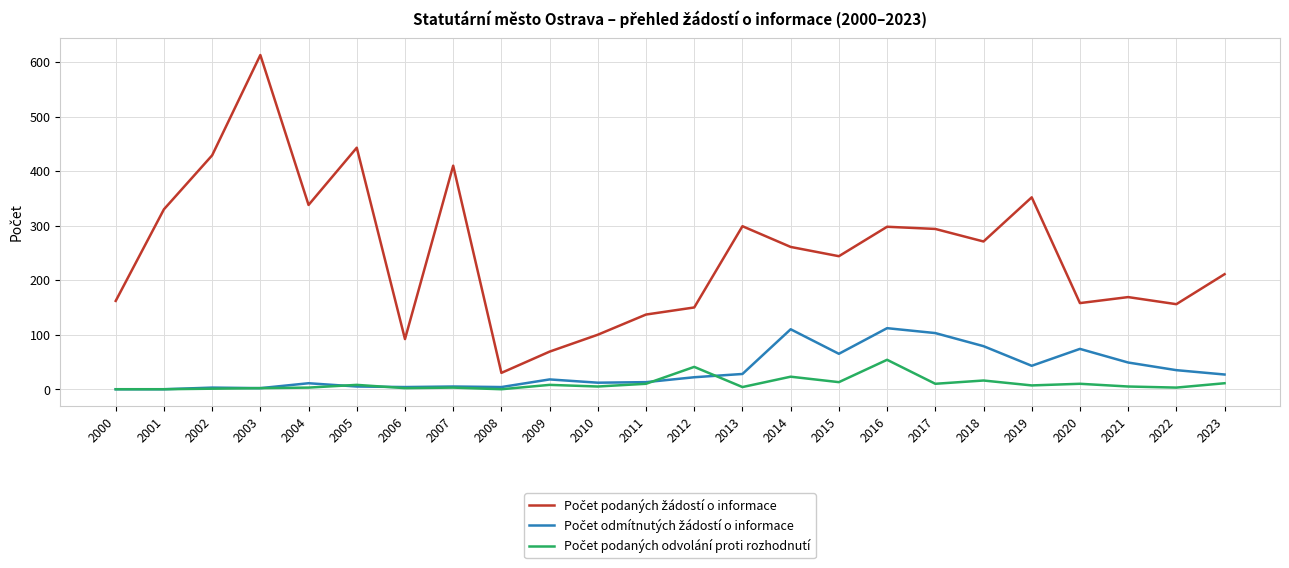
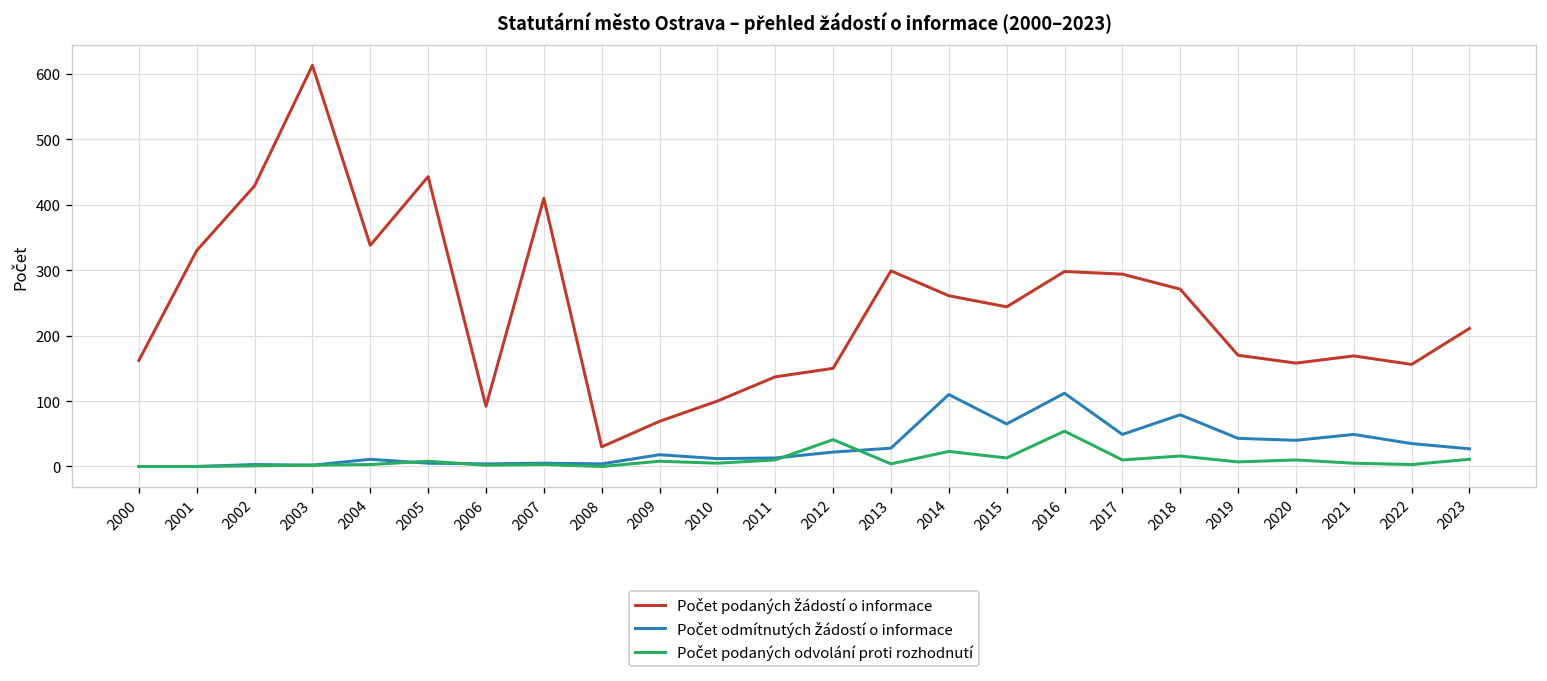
  {
    "Počet podaných žádostí o informace": {
      "2000": 160,
      "2001": 330,
      "2002": 430,
      "2003": 610,
      "2004": 340,
      "2005": 440,
      "2006": 90,
      "2007": 410,
      "2008": 30,
      "2009": 70,
      "2010": 100,
      "2011": 140,
      "2012": 150,
      "2013": 300,
      "2014": 260,
      "2015": 240,
      "2016": 300,
      "2017": 290,
      "2018": 270,
-     "2019": 350,
+     "2019": 170,
      "2020": 160,
      "2021": 170,
      "2022": 160,
      "2023": 210
    },
    "Počet odmítnutých žádostí o informace": {
      "2004": 10,
      "2009": 20,
      "2010": 10,
      "2012": 20,
      "2013": 30,
      "2014": 110,
      "2015": 70,
      "2016": 110,
-     "2017": 100,
+     "2017": 50,
      "2018": 80,
      "2019": 40,
-     "2020": 70,
+     "2020": 40,
      "2021": 50,
      "2022": 40,
      "2023": 30
    },
    "Počet podaných odvolání proti rozhodnutí": {
      "2004": 0,
      "2009": 10,
      "2010": 10,
      "2012": 40,
      "2013": 0,
      "2014": 20,
      "2015": 10,
      "2016": 50,
      "2017": 10,
      "2018": 20,
      "2019": 10,
      "2020": 10,
      "2021": 10,
      "2022": 0,
      "2023": 10
    }
  }
